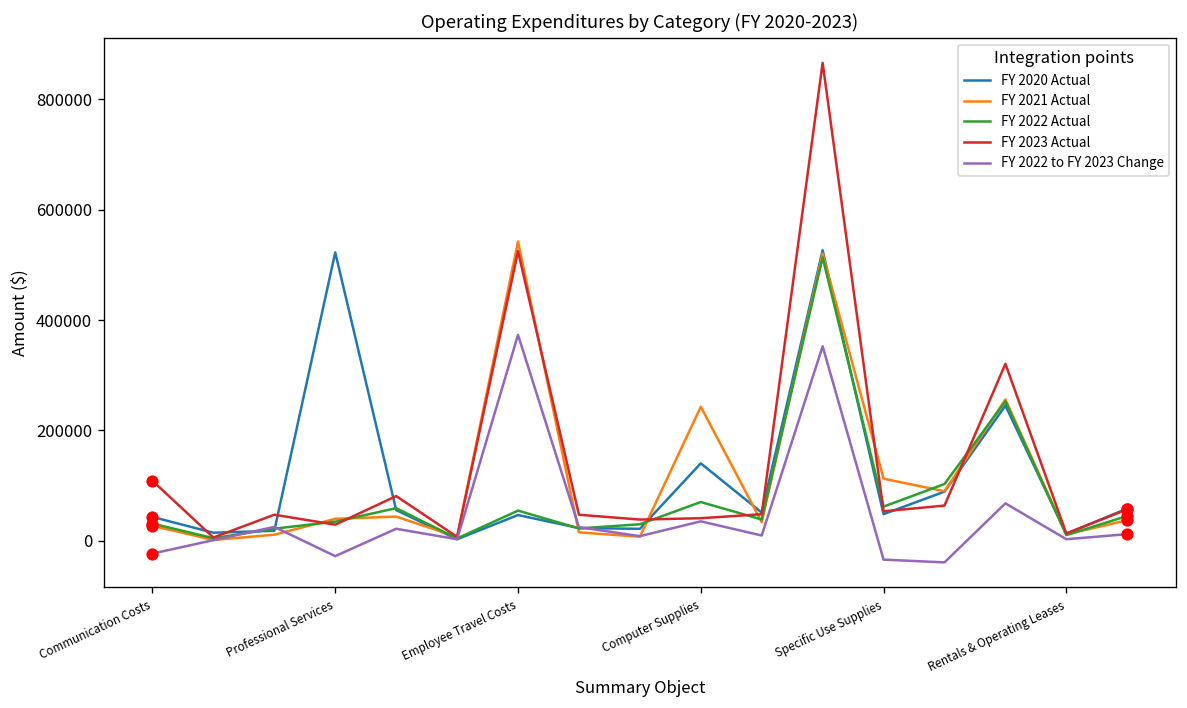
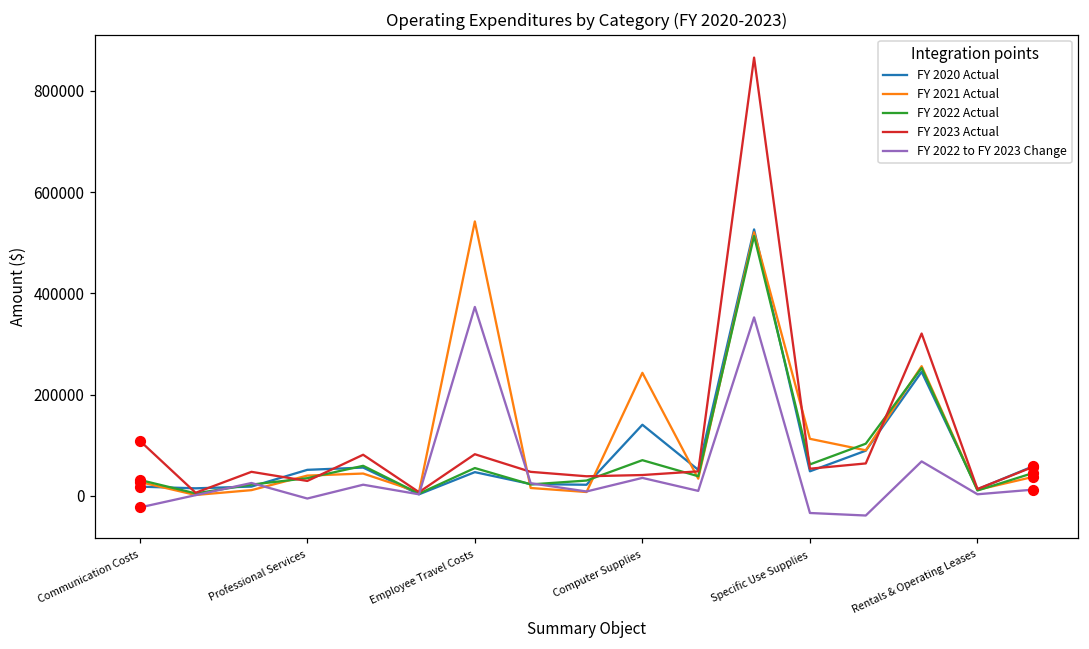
  {
    "FY 2020 Actual": {
-     "Communication Costs": 40000,
-     "Professional Services": 520000,
+     "Communication Costs": 20000,
+     "Professional Services": 50000,
      "Employee Travel Costs": 50000,
      "Computer Supplies": 140000
    },
    "FY 2021 Actual": {
      "Employee Travel Costs": 540000,
      "Computer Supplies": 240000,
      "Specific Use Supplies": 110000
    },
    "FY 2022 Actual": {
      "Employee Travel Costs": 50000,
      "Computer Supplies": 70000,
      "Specific Use Supplies": 60000
    },
    "FY 2023 Actual": {
-     "Employee Travel Costs": 520000,
+     "Employee Travel Costs": 80000,
      "Computer Supplies": 40000
    },
    "FY 2022 to FY 2023 Change": {
-     "Professional Services": -30000,
+     "Professional Services": -10000,
      "Employee Travel Costs": 370000,
      "Computer Supplies": 40000,
      "Specific Use Supplies": -30000,
      "Rentals & Operating Leases": 0
    }
  }
